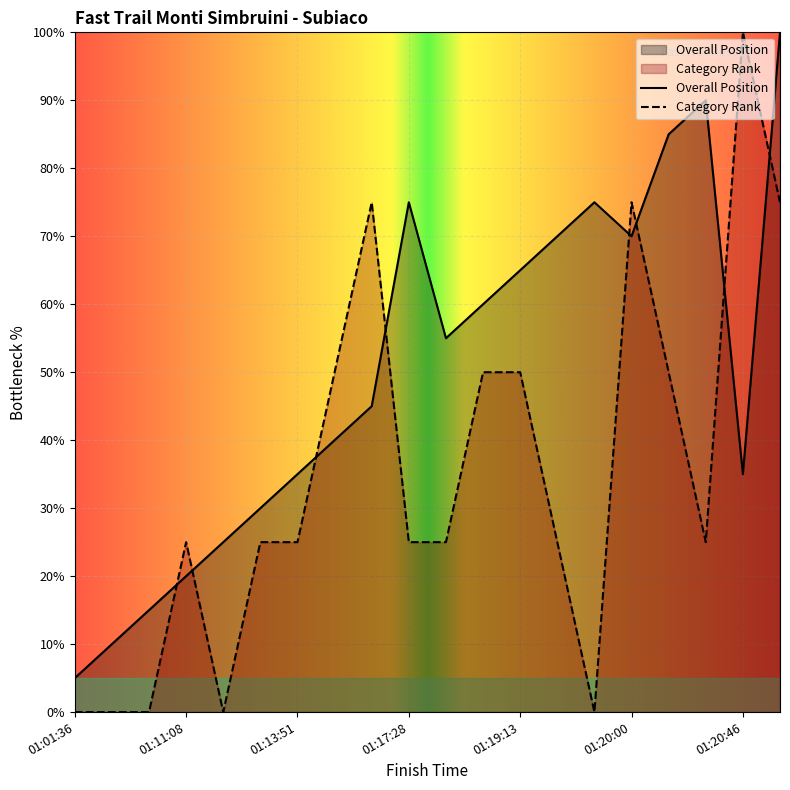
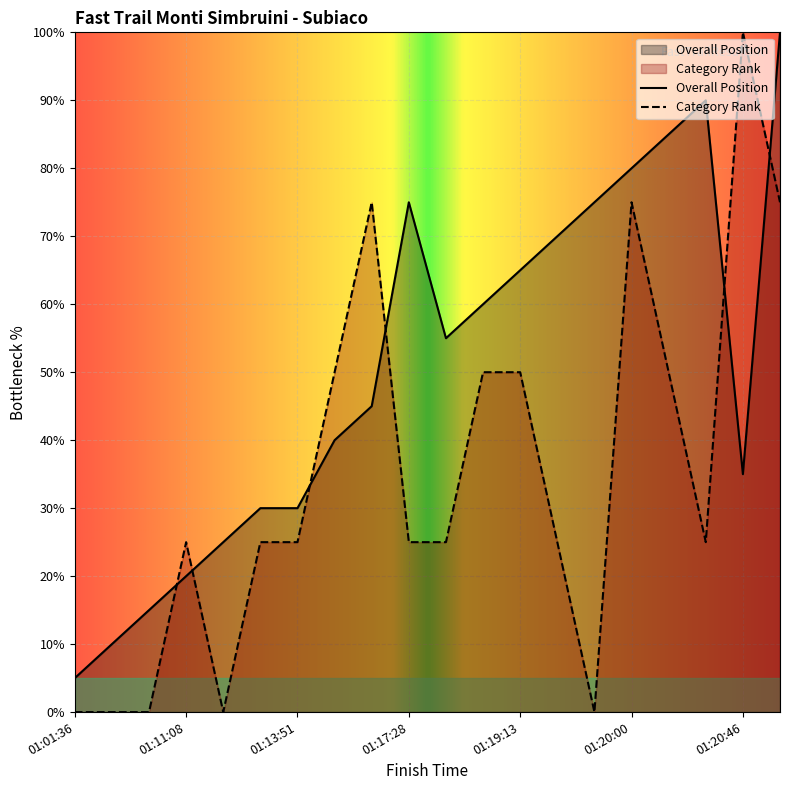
  {
    "Overall Position": {
      "01:11:08": "20%",
-     "01:13:51": "35%",
+     "01:13:51": "30%",
      "01:17:28": "75%",
      "01:19:13": "65%",
-     "01:20:00": "70%",
+     "01:20:00": "80%",
      "01:20:46": "35%"
    }
  }
